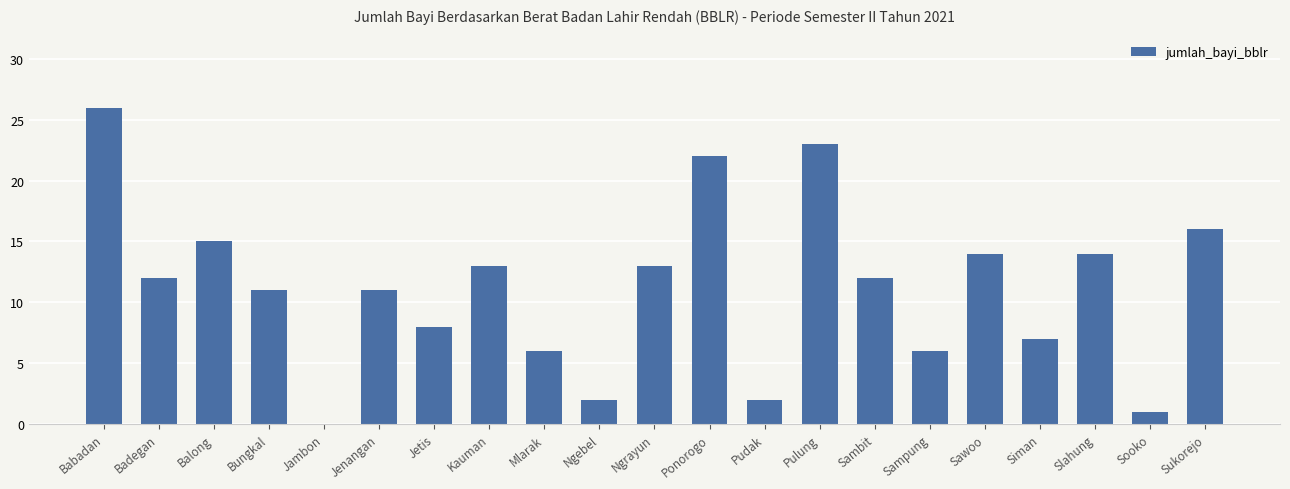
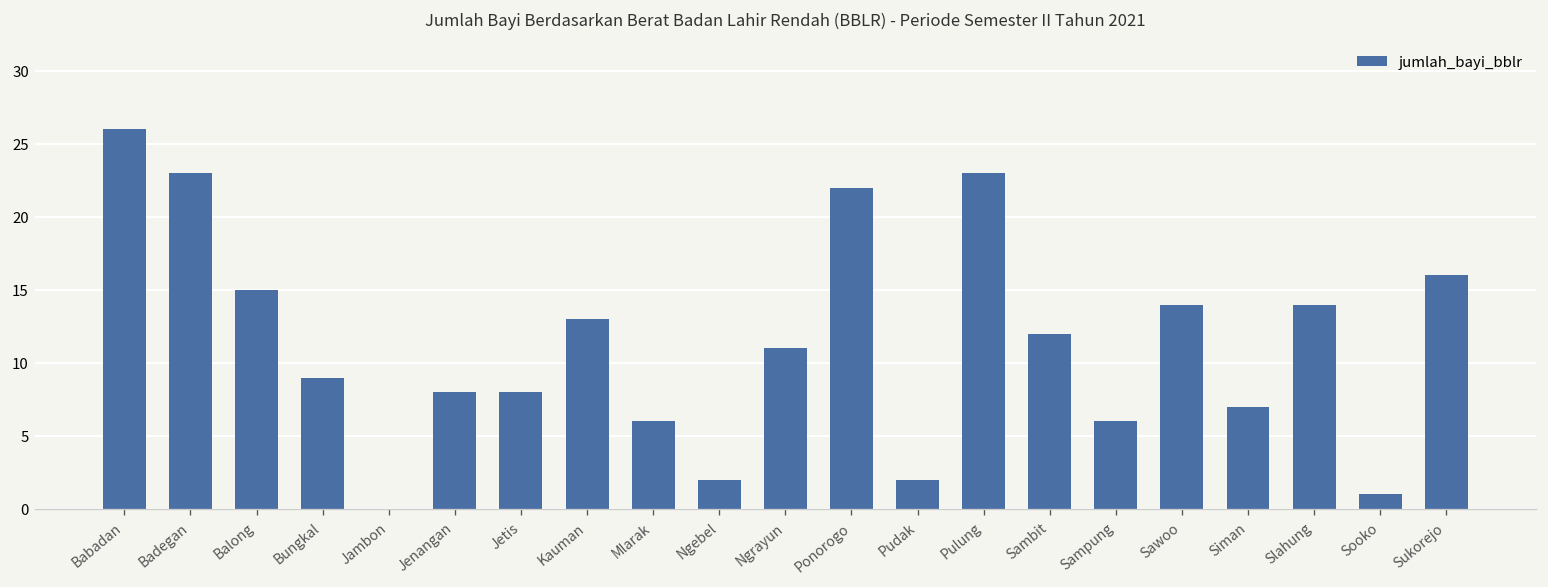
  {
    "Babadan": 26,
-   "Badegan": 12,
+   "Badegan": 23,
    "Balong": 15,
-   "Bungkal": 11,
+   "Bungkal": 9,
    "Jambon": 0,
-   "Jenangan": 11,
+   "Jenangan": 8,
    "Jetis": 8,
    "Kauman": 13,
    "Mlarak": 6,
    "Ngebel": 2,
-   "Ngrayun": 13,
+   "Ngrayun": 11,
    "Ponorogo": 22,
    "Pudak": 2,
    "Pulung": 23,
    "Sambit": 12,
    "Sampung": 6,
    "Sawoo": 14,
    "Siman": 7,
    "Slahung": 14,
    "Sooko": 1,
    "Sukorejo": 16
  }
